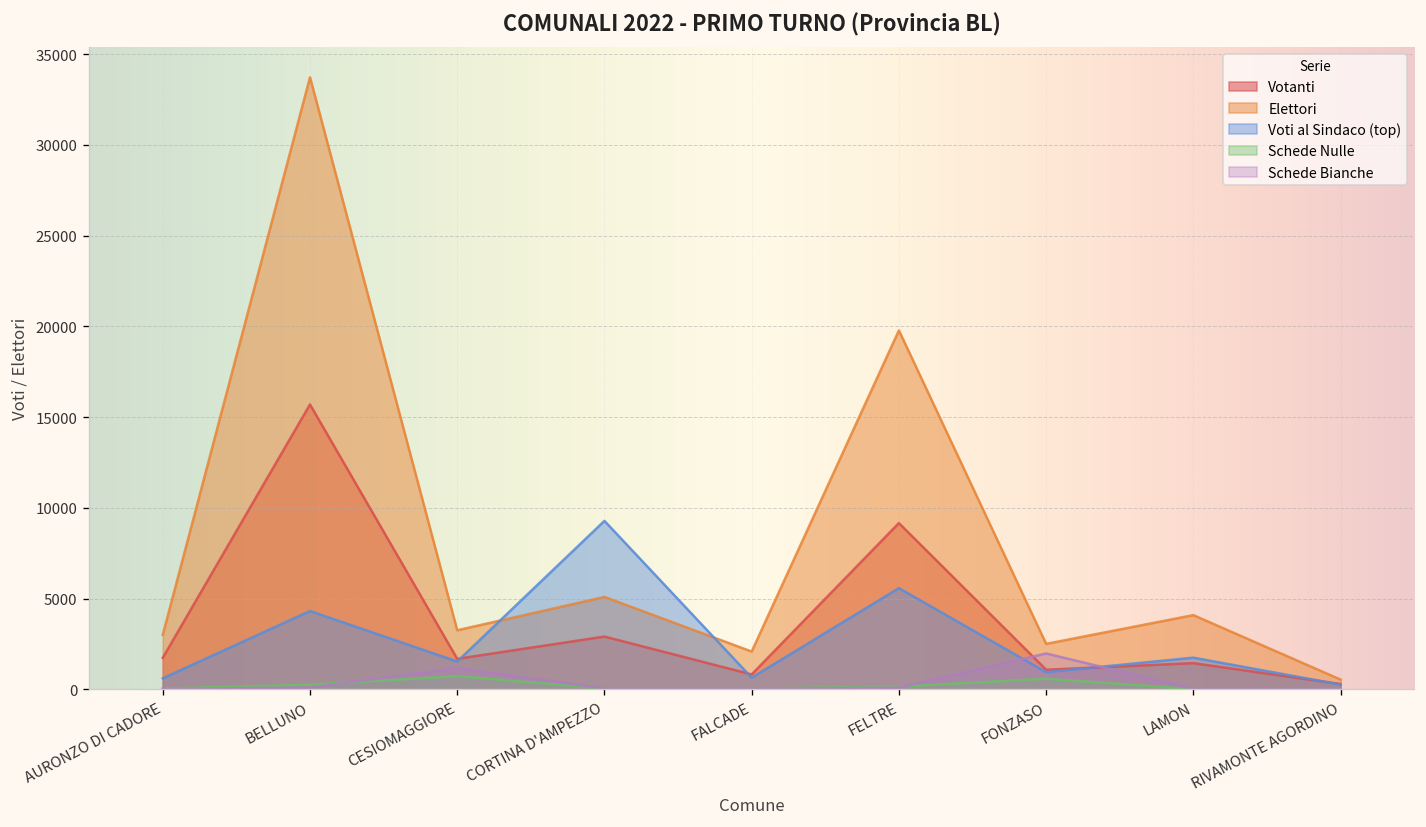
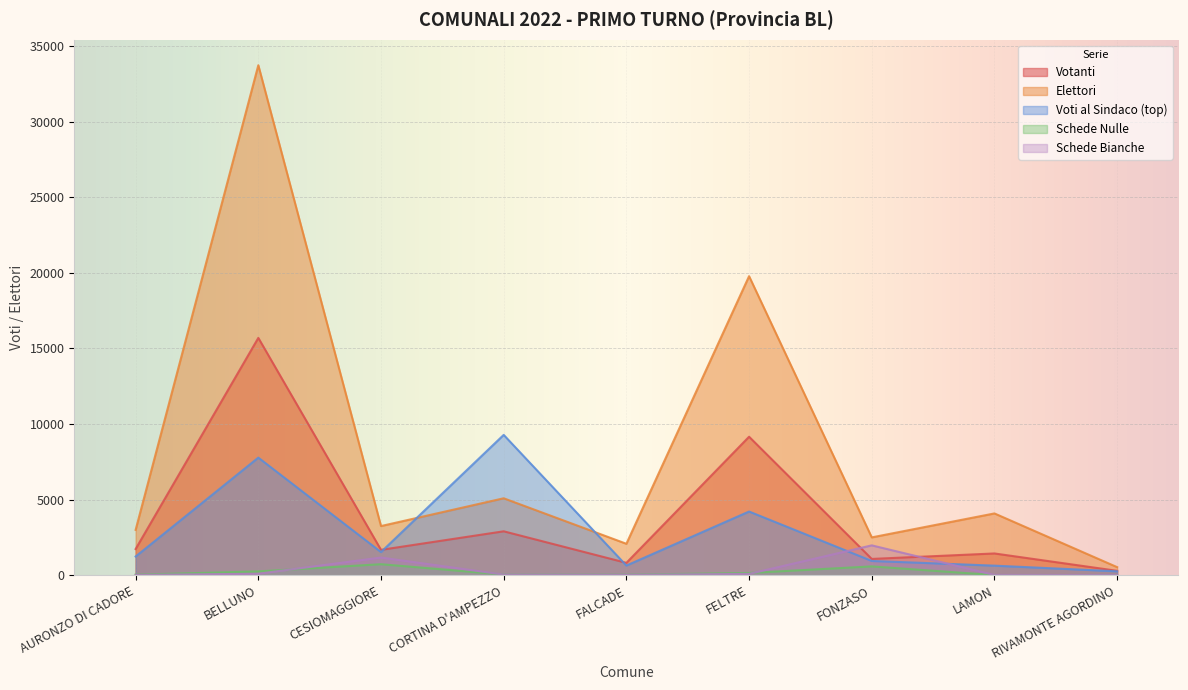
  {
    "Voti al Sindaco (top)": {
-     "AURONZO DI CADORE": 600,
-     "BELLUNO": 4300,
+     "AURONZO DI CADORE": 1200,
+     "BELLUNO": 7800,
      "CORTINA D'AMPEZZO": 9300,
      "FALCADE": 600,
-     "FELTRE": 5600,
-     "LAMON": 1700
+     "FELTRE": 4200,
+     "LAMON": 600
    },
    "Schede Nulle": {
      "CESIOMAGGIORE": 700,
      "FONZASO": 600
    },
    "Schede Bianche": {
      "CESIOMAGGIORE": 1200,
      "FONZASO": 2000
    }
  }
